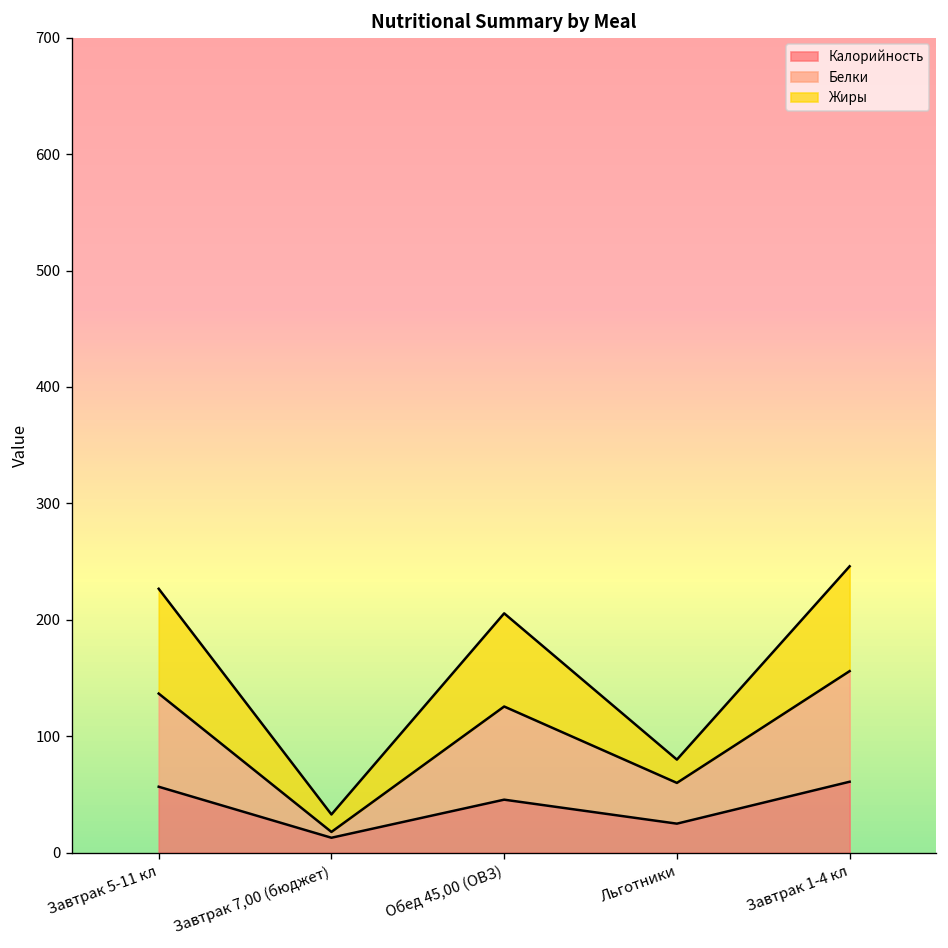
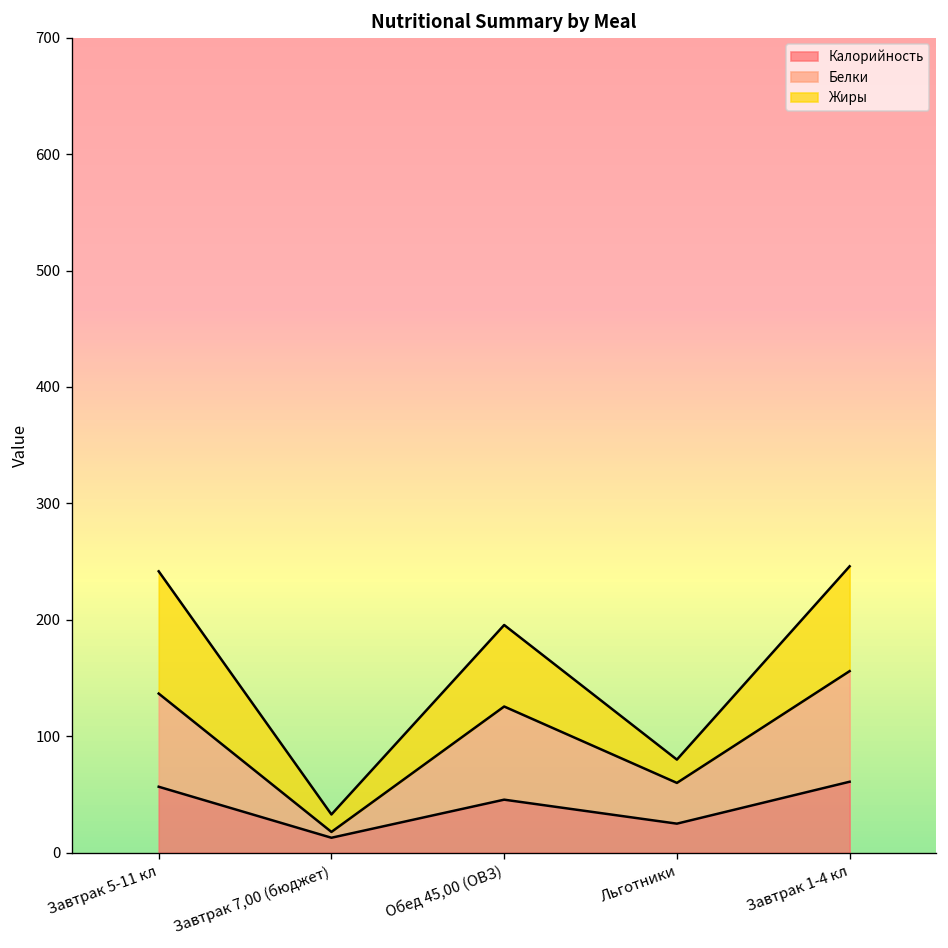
  {
    "Жиры": {
-     "Завтрак 5-11 кл": 90,
+     "Завтрак 5-11 кл": 110,
      "Завтрак 7,00 (бюджет)": 20,
-     "Обед 45,00 (ОВЗ)": 80,
+     "Обед 45,00 (ОВЗ)": 70,
      "Льготники": 20,
      "Завтрак 1-4 кл": 90
    }
  }
